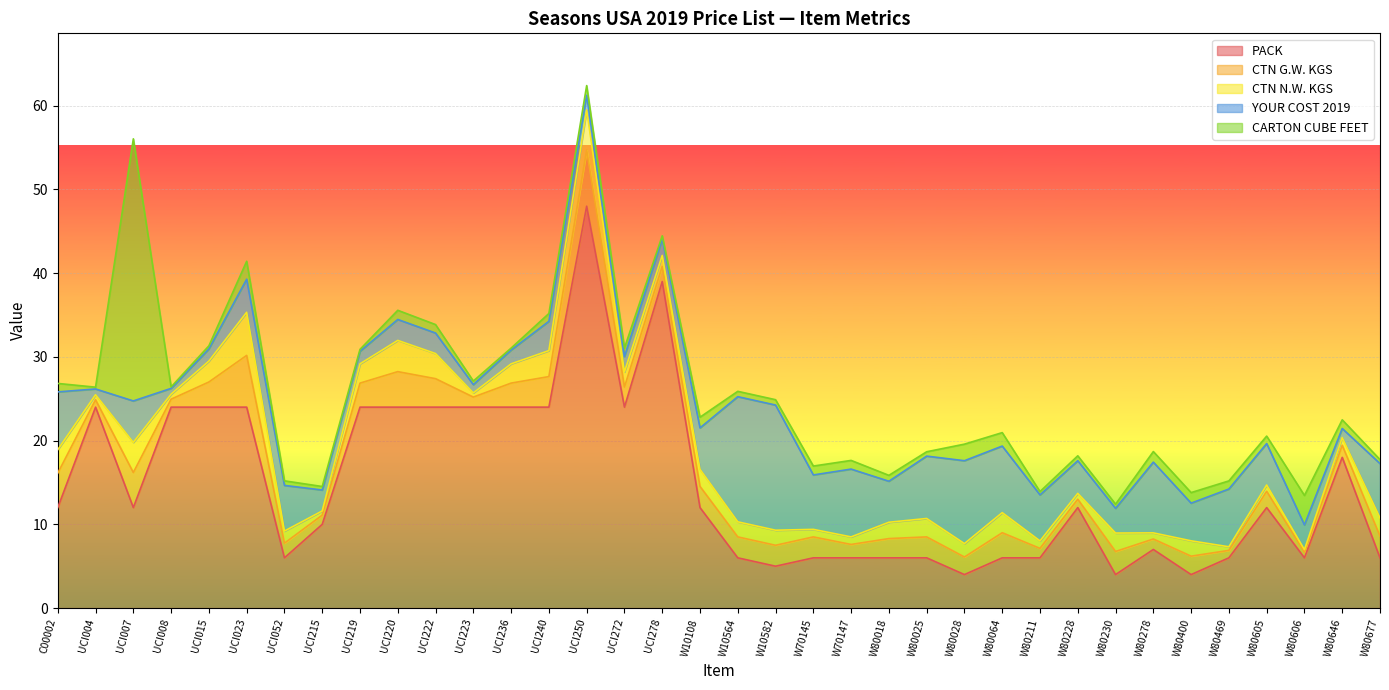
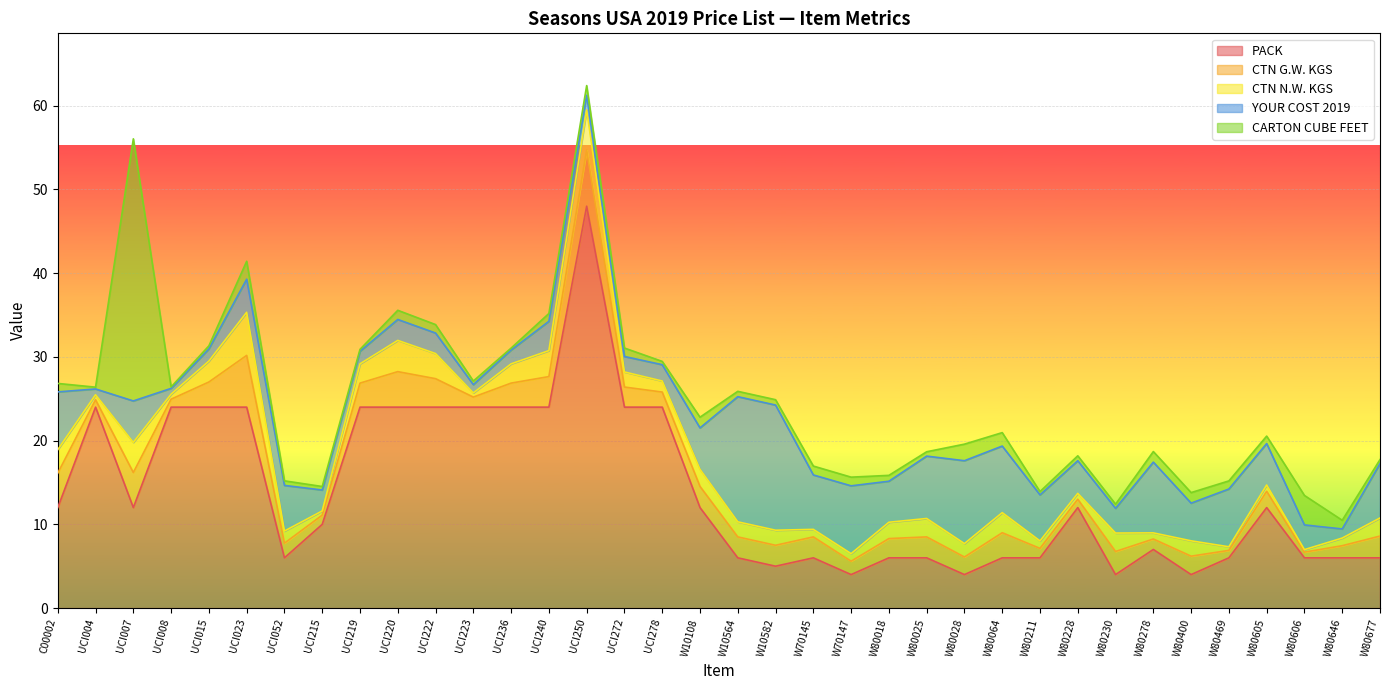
  {
    "PACK": {
      "C00002": 12,
      "UCI004": 24,
      "UCI007": 12,
      "UCI008": 24,
      "UCI015": 24,
      "UCI023": 24,
      "UCI052": 6,
      "UCI215": 10,
      "UCI219": 24,
      "UCI220": 24,
      "UCI222": 24,
      "UCI223": 24,
      "UCI236": 24,
      "UCI240": 24,
      "UCI250": 48,
      "UCI272": 24,
-     "UCI278": 39,
+     "UCI278": 24,
      "W10108": 12,
      "W10564": 6,
      "W10582": 5,
      "W70145": 6,
-     "W70147": 6,
+     "W70147": 4,
      "W80018": 6,
      "W80025": 6,
      "W80028": 4,
      "W80064": 6,
      "W80211": 6,
      "W80228": 12,
      "W80230": 4,
      "W80278": 7,
      "W80400": 4,
      "W80469": 6,
      "W80605": 12,
      "W80606": 6,
-     "W80646": 18,
+     "W80646": 6,
      "W80677": 6
    },
    "YOUR COST 2019": {
      "C00002": 7,
      "UCI007": 5,
      "UCI015": 1,
      "UCI023": 4,
      "UCI052": 5,
      "UCI215": 3,
      "UCI220": 2,
      "UCI222": 2,
      "UCI223": 1,
      "UCI240": 4,
      "UCI250": 2,
      "UCI272": 2,
      "UCI278": 2,
      "W10108": 5,
      "W10564": 15,
      "W10582": 15,
      "W70145": 7,
      "W70147": 8,
      "W80018": 5,
      "W80025": 7,
      "W80028": 10,
      "W80064": 8,
      "W80211": 6,
      "W80228": 4,
      "W80230": 3,
      "W80278": 8,
      "W80400": 5,
      "W80469": 7,
      "W80605": 5,
      "W80606": 3,
      "W80646": 1,
      "W80677": 6
    },
    "CARTON CUBE FEET": {
      "C00002": 1,
      "UCI007": 31,
      "UCI015": 0,
      "UCI023": 2,
      "UCI052": 1,
      "UCI215": 0,
      "UCI220": 1,
      "UCI222": 1,
      "UCI223": 0,
      "UCI240": 1,
      "UCI250": 1,
      "UCI272": 1,
      "UCI278": 0,
      "W10108": 1,
      "W10564": 1,
      "W10582": 1,
      "W70145": 1,
      "W70147": 1,
      "W80018": 1,
      "W80025": 1,
      "W80028": 2,
      "W80064": 2,
      "W80211": 0,
      "W80228": 1,
      "W80230": 1,
      "W80278": 1,
      "W80400": 1,
      "W80469": 1,
      "W80605": 1,
      "W80606": 4,
      "W80646": 1,
      "W80677": 0
    }
  }
